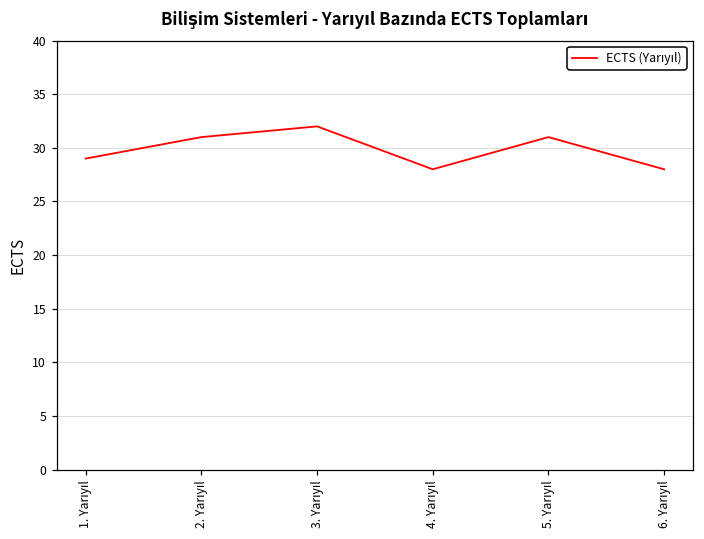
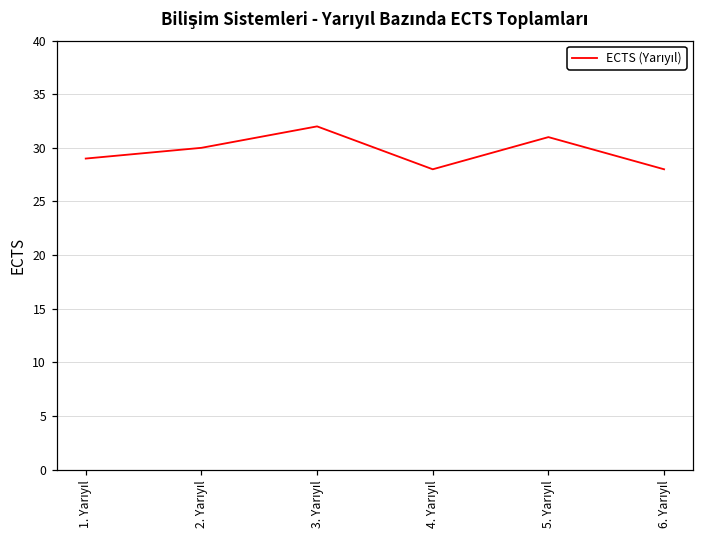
  {
    "1. Yarıyıl": 29,
-   "2. Yarıyıl": 31,
+   "2. Yarıyıl": 30,
    "3. Yarıyıl": 32,
    "4. Yarıyıl": 28,
    "5. Yarıyıl": 31,
    "6. Yarıyıl": 28
  }
